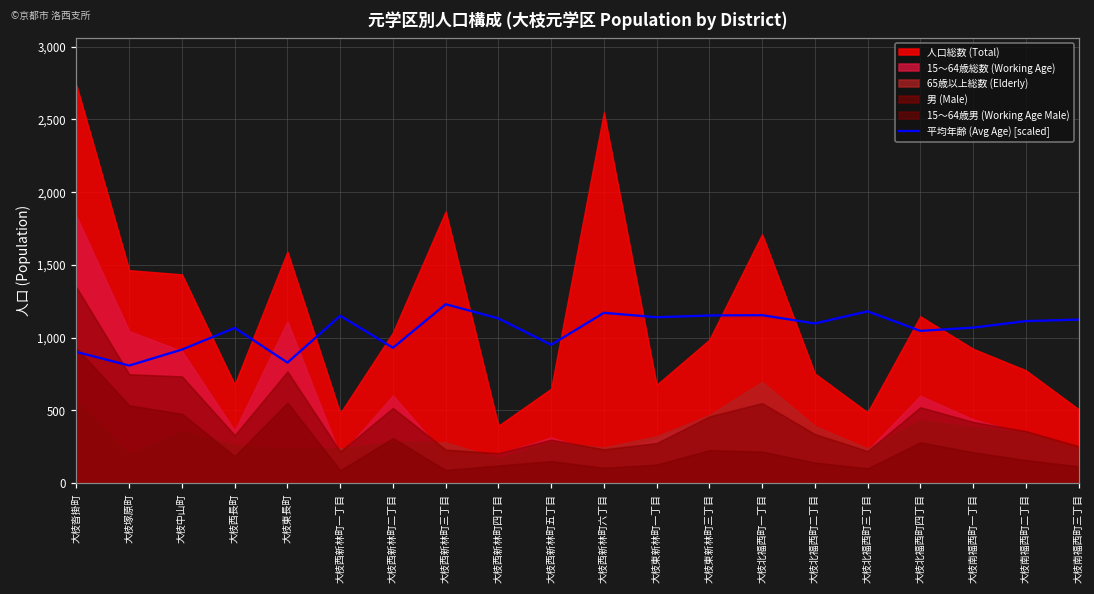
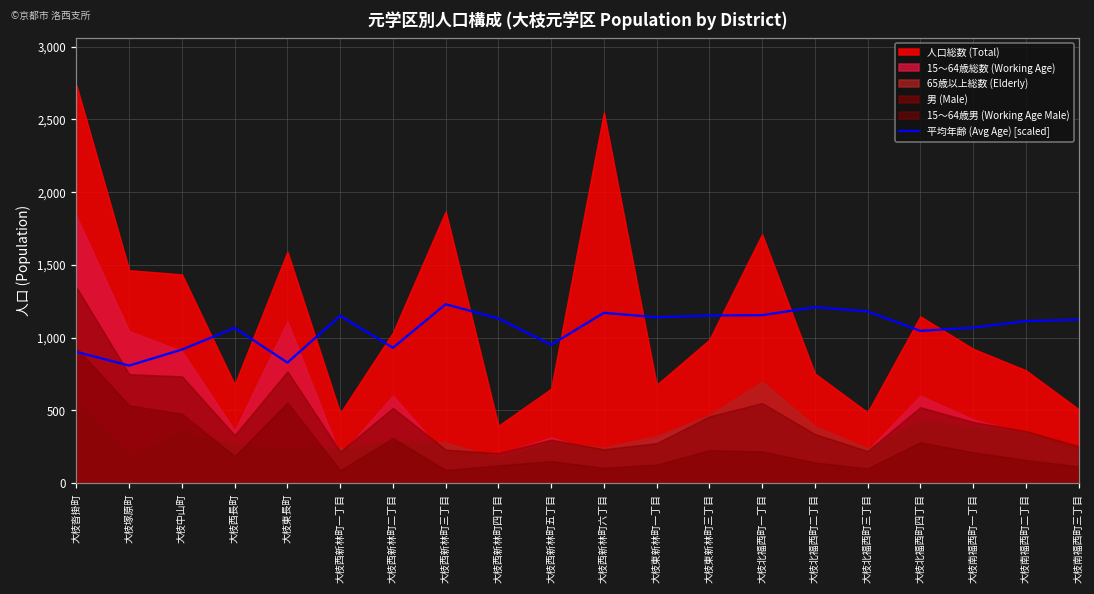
  {
    "平均年齢 (Avg Age) [scaled]": {
      "大枝沓掛町": "900",
      "大枝塚原町": "810",
      "大枝西長町": "1,070",
      "大枝東長町": "830",
      "大枝西新林町一丁目": "1,150",
      "大枝西新林町二丁目": "930",
      "大枝西新林町三丁目": "1,230",
      "大枝西新林町四丁目": "1,130",
      "大枝西新林町五丁目": "950",
      "大枝西新林町六丁目": "1,170",
      "大枝東新林町一丁目": "1,140",
      "大枝東新林町三丁目": "1,150",
      "大枝北福西町一丁目": "1,150",
-     "大枝北福西町二丁目": "1,100",
+     "大枝北福西町二丁目": "1,210",
      "大枝北福西町三丁目": "1,180",
      "大枝北福西町四丁目": "1,050",
      "大枝南福西町一丁目": "1,070",
      "大枝南福西町二丁目": "1,110",
      "大枝南福西町三丁目": "1,120"
    },
    "人口総数 (Total)": {
      "大枝沓掛町": "2,730",
      "大枝塚原町": "1,460",
      "大枝中山町": "1,440",
      "大枝西長町": "680",
      "大枝東長町": "1,590",
      "大枝西新林町一丁目": "480",
      "大枝西新林町二丁目": "1,040",
      "大枝西新林町三丁目": "1,870",
      "大枝西新林町四丁目": "400",
      "大枝西新林町五丁目": "650",
      "大枝西新林町六丁目": "2,550",
      "大枝東新林町一丁目": "680",
      "大枝東新林町三丁目": "990",
      "大枝北福西町一丁目": "1,710",
      "大枝北福西町二丁目": "750",
      "大枝北福西町三丁目": "490",
      "大枝北福西町四丁目": "1,150",
      "大枝南福西町一丁目": "920",
      "大枝南福西町二丁目": "780",
      "大枝南福西町三丁目": "510"
    }
  }
